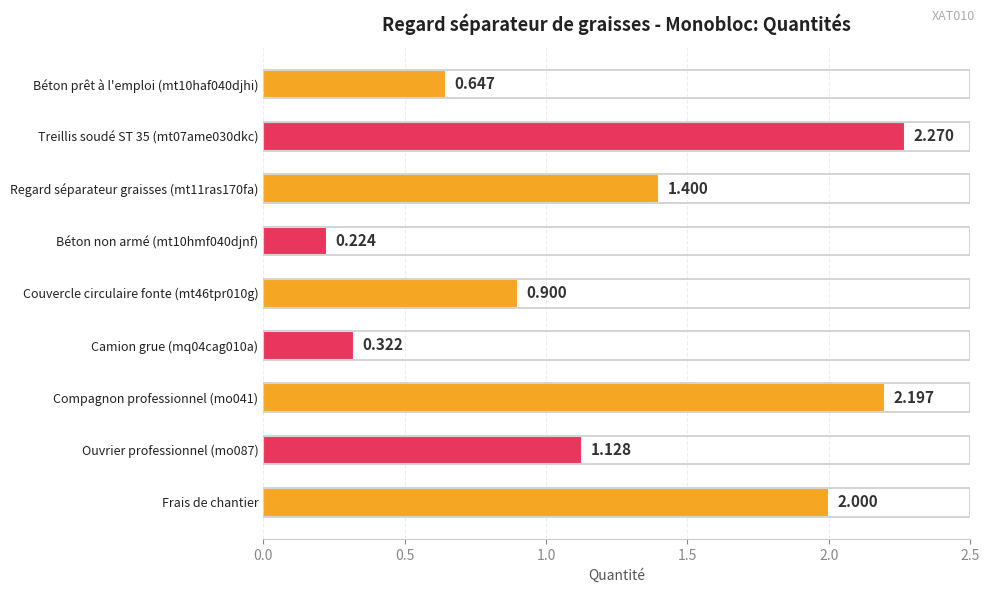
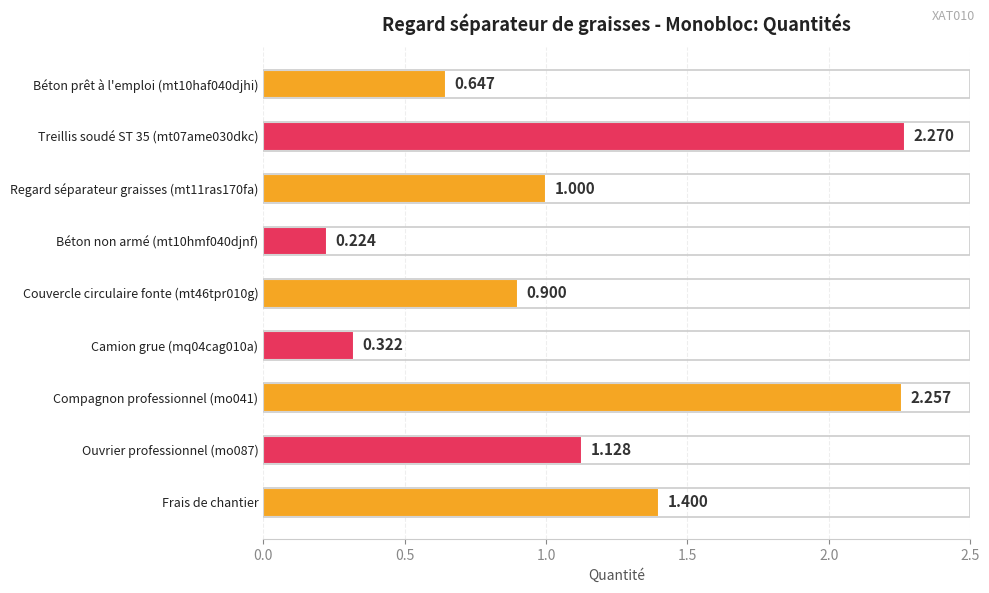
  {
    "Béton prêt à l'emploi (mt10haf040djhi)": 0.647,
    "Treillis soudé ST 35 (mt07ame030dkc)": 2.270,
-   "Regard séparateur graisses (mt11ras170fa)": 1.400,
+   "Regard séparateur graisses (mt11ras170fa)": 1.000,
    "Béton non armé (mt10hmf040djnf)": 0.224,
    "Couvercle circulaire fonte (mt46tpr010g)": 0.900,
    "Camion grue (mq04cag010a)": 0.322,
-   "Compagnon professionnel (mo041)": 2.197,
+   "Compagnon professionnel (mo041)": 2.257,
    "Ouvrier professionnel (mo087)": 1.128,
-   "Frais de chantier": 2.000
+   "Frais de chantier": 1.400
  }
